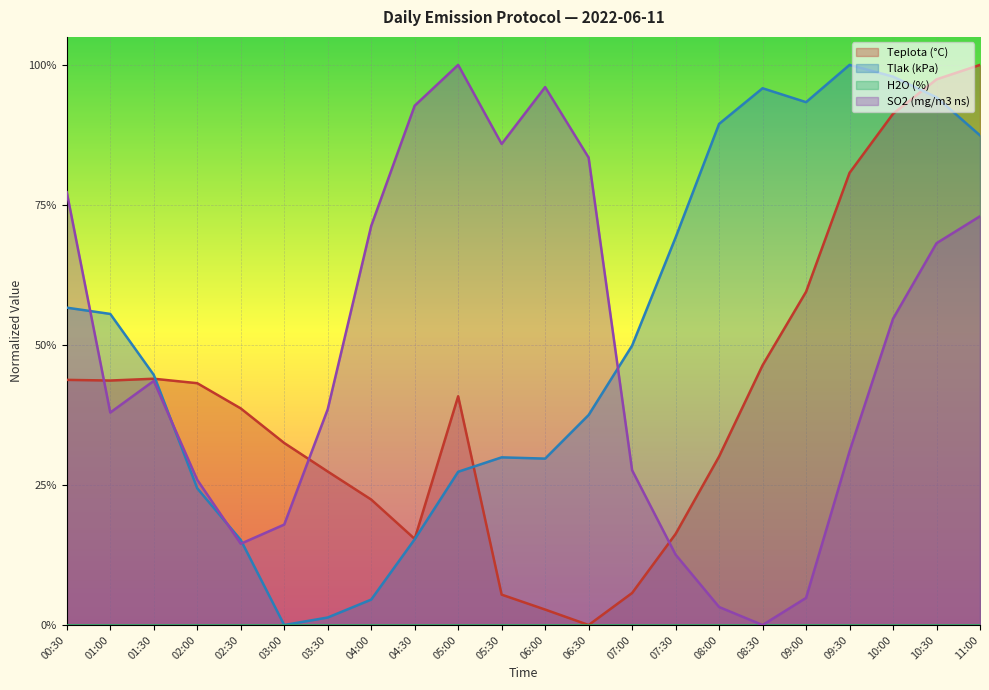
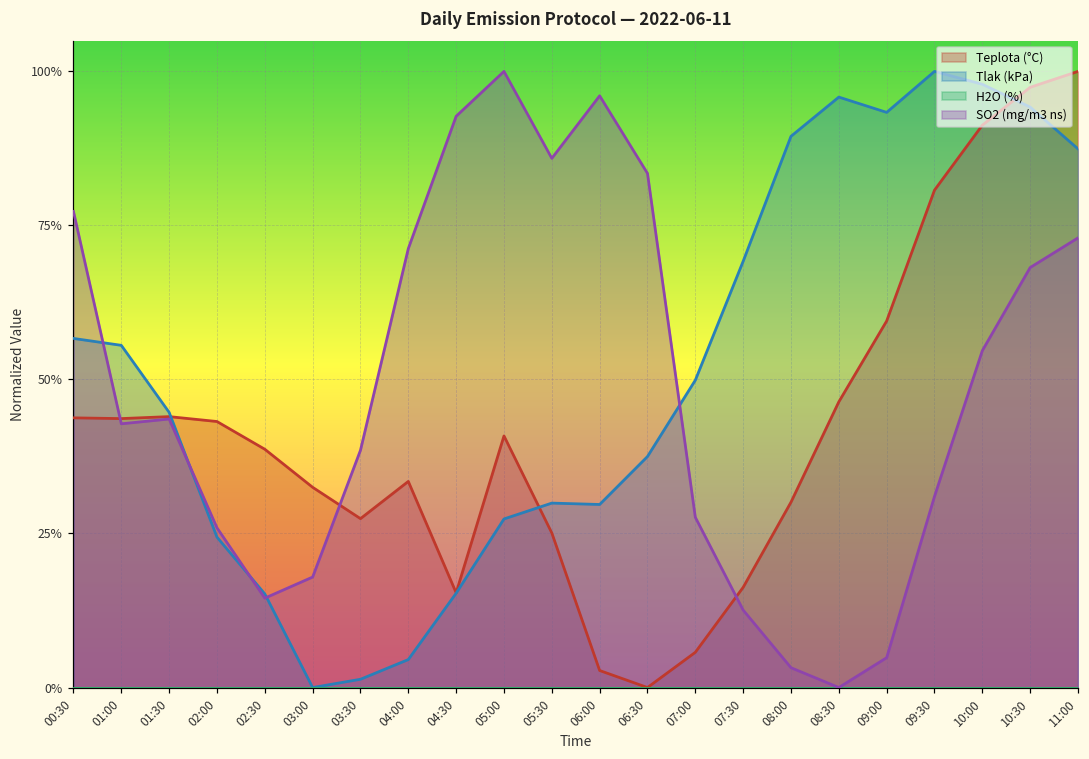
  {
    "Teplota (°C)": {
      "00:30": "44%",
      "01:00": "44%",
      "02:00": "43%",
      "02:30": "39%",
      "03:00": "32%",
      "03:30": "27%",
-     "04:00": "22%",
+     "04:00": "33%",
      "05:00": "41%",
-     "05:30": "5%",
+     "05:30": "25%",
      "06:00": "3%",
      "07:00": "6%",
      "07:30": "16%",
      "08:00": "30%",
      "08:30": "46%",
      "09:00": "59%",
      "09:30": "81%",
      "10:00": "91%",
      "11:00": "100%"
    },
    "SO2 (mg/m3 ns)": {
      "00:30": "77%",
-     "01:00": "38%",
+     "01:00": "43%",
      "02:00": "26%",
      "02:30": "15%",
      "03:00": "18%",
      "03:30": "39%",
      "04:00": "71%",
      "04:30": "93%",
      "05:00": "100%",
      "05:30": "86%",
      "06:00": "96%",
      "06:30": "83%",
      "07:00": "28%",
      "07:30": "13%",
      "08:00": "3%",
      "09:00": "5%",
      "09:30": "31%",
      "10:00": "55%",
      "10:30": "68%",
      "11:00": "73%"
    }
  }
